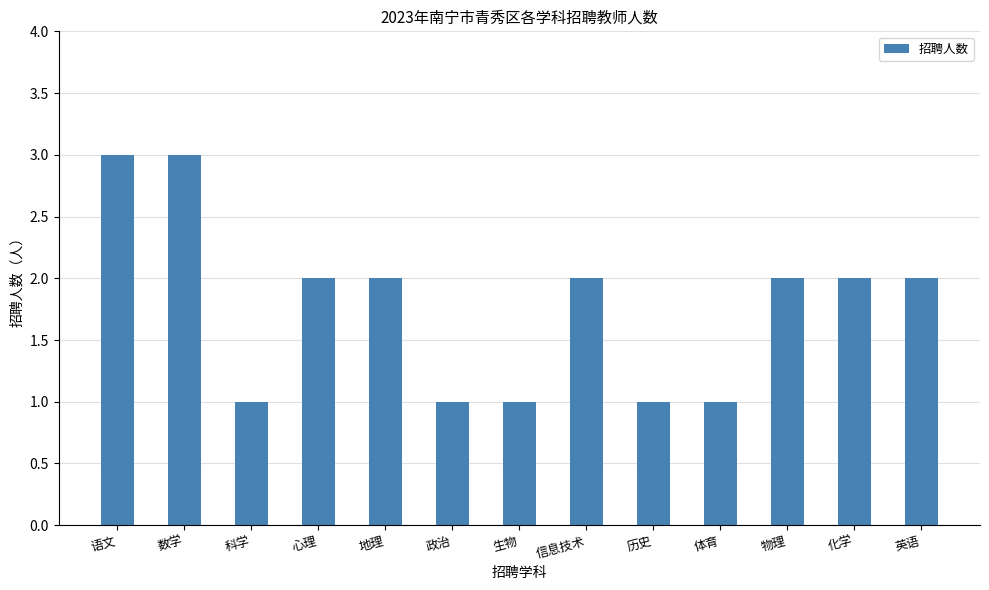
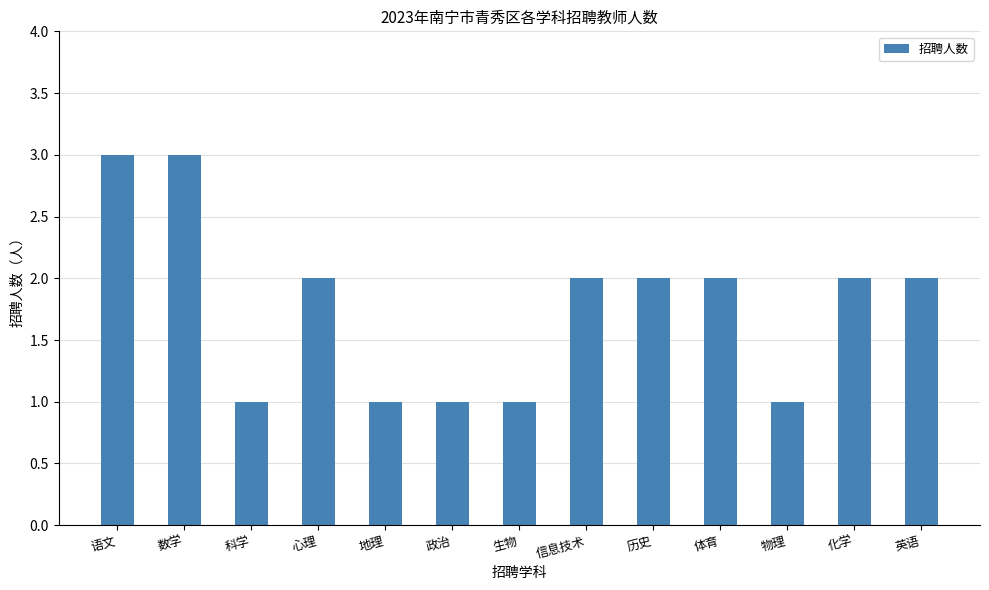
  {
    "语文": 3,
    "数学": 3,
    "科学": 1,
    "心理": 2,
-   "地理": 2,
+   "地理": 1,
    "政治": 1,
    "生物": 1,
    "信息技术": 2,
-   "历史": 1,
-   "体育": 1,
-   "物理": 2,
+   "历史": 2,
+   "体育": 2,
+   "物理": 1,
    "化学": 2,
    "英语": 2
  }
